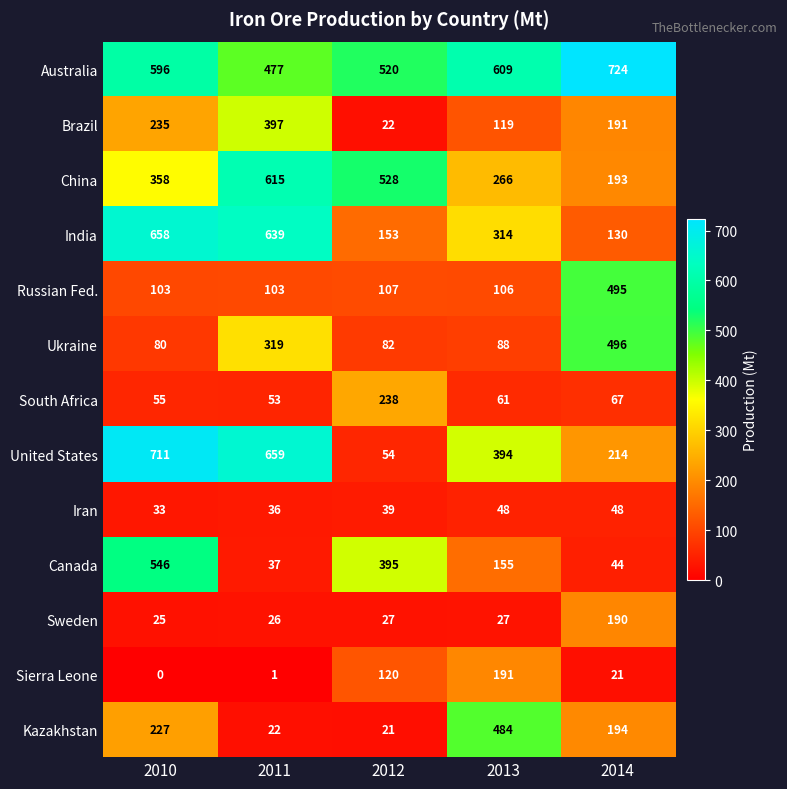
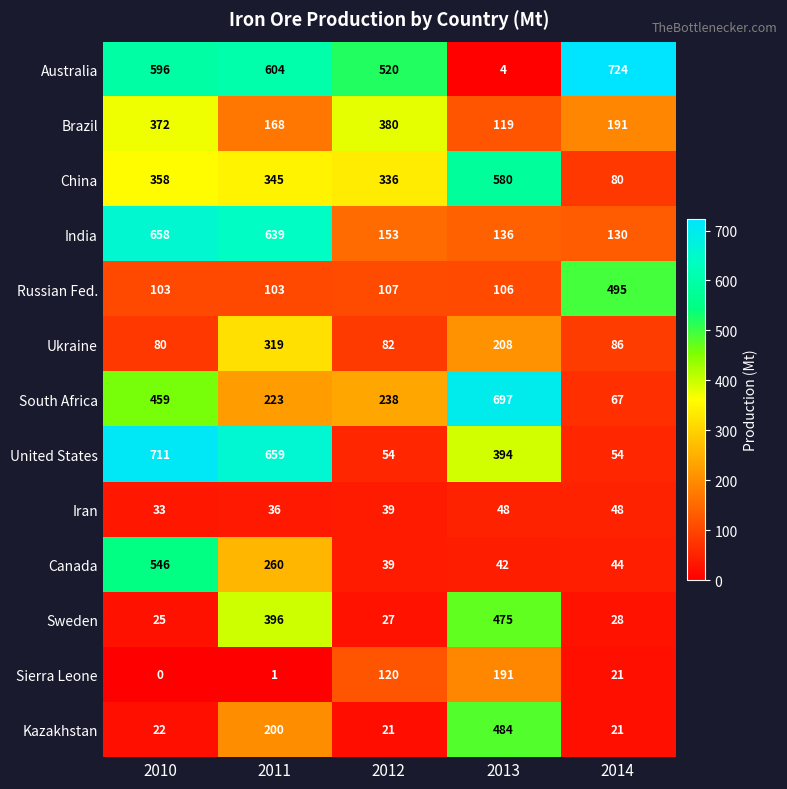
  {
    "Australia": {
      "2010": 596,
-     "2011": 477,
+     "2011": 604,
      "2012": 520,
-     "2013": 609,
+     "2013": 4,
      "2014": 724
    },
    "Brazil": {
-     "2010": 235,
-     "2011": 397,
-     "2012": 22,
+     "2010": 372,
+     "2011": 168,
+     "2012": 380,
      "2013": 119,
      "2014": 191
    },
    "China": {
      "2010": 358,
-     "2011": 615,
-     "2012": 528,
-     "2013": 266,
-     "2014": 193
+     "2011": 345,
+     "2012": 336,
+     "2013": 580,
+     "2014": 80
    },
    "India": {
      "2010": 658,
      "2011": 639,
      "2012": 153,
-     "2013": 314,
+     "2013": 136,
      "2014": 130
    },
    "Russian Fed.": {
      "2010": 103,
      "2011": 103,
      "2012": 107,
      "2013": 106,
      "2014": 495
    },
    "Ukraine": {
      "2010": 80,
      "2011": 319,
      "2012": 82,
-     "2013": 88,
-     "2014": 496
+     "2013": 208,
+     "2014": 86
    },
    "South Africa": {
-     "2010": 55,
-     "2011": 53,
+     "2010": 459,
+     "2011": 223,
      "2012": 238,
-     "2013": 61,
+     "2013": 697,
      "2014": 67
    },
    "United States": {
      "2010": 711,
      "2011": 659,
      "2012": 54,
      "2013": 394,
-     "2014": 214
+     "2014": 54
    },
    "Iran": {
      "2010": 33,
      "2011": 36,
      "2012": 39,
      "2013": 48,
      "2014": 48
    },
    "Canada": {
      "2010": 546,
-     "2011": 37,
-     "2012": 395,
-     "2013": 155,
+     "2011": 260,
+     "2012": 39,
+     "2013": 42,
      "2014": 44
    },
    "Sweden": {
      "2010": 25,
-     "2011": 26,
+     "2011": 396,
      "2012": 27,
-     "2013": 27,
-     "2014": 190
+     "2013": 475,
+     "2014": 28
    },
    "Sierra Leone": {
      "2010": 0,
      "2011": 1,
      "2012": 120,
      "2013": 191,
      "2014": 21
    },
    "Kazakhstan": {
-     "2010": 227,
-     "2011": 22,
+     "2010": 22,
+     "2011": 200,
      "2012": 21,
      "2013": 484,
-     "2014": 194
+     "2014": 21
    }
  }
